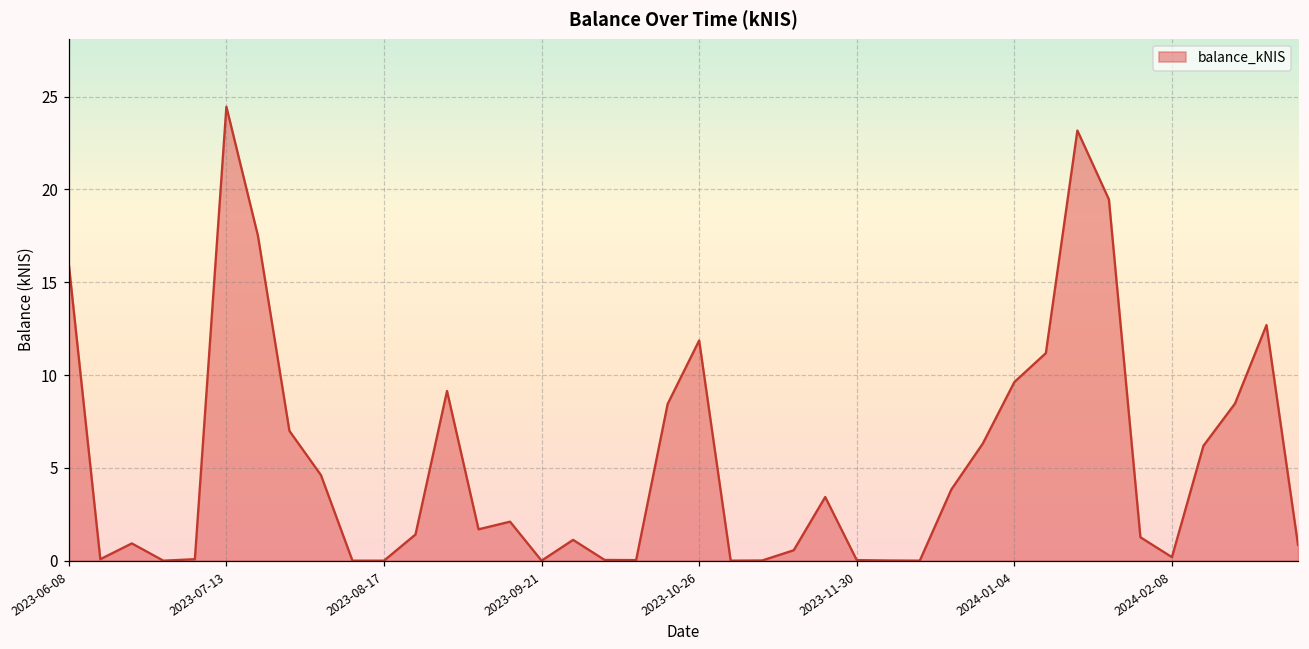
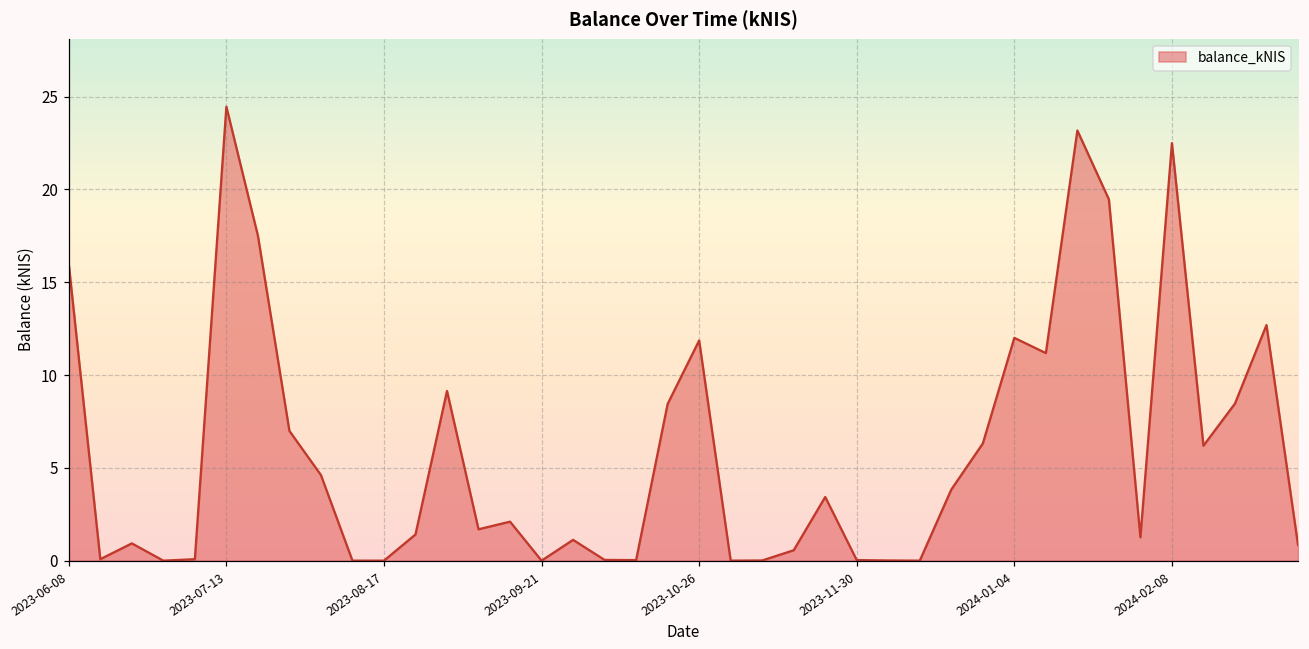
  {
    "2023-06-08": 16.0,
    "2023-07-13": 24.5,
    "2023-08-17": 0.0,
    "2023-09-21": 0.0,
    "2023-10-26": 11.9,
    "2023-11-30": 0.0,
-   "2024-01-04": 9.6,
-   "2024-02-08": 0.2
+   "2024-01-04": 12.0,
+   "2024-02-08": 22.5
  }
